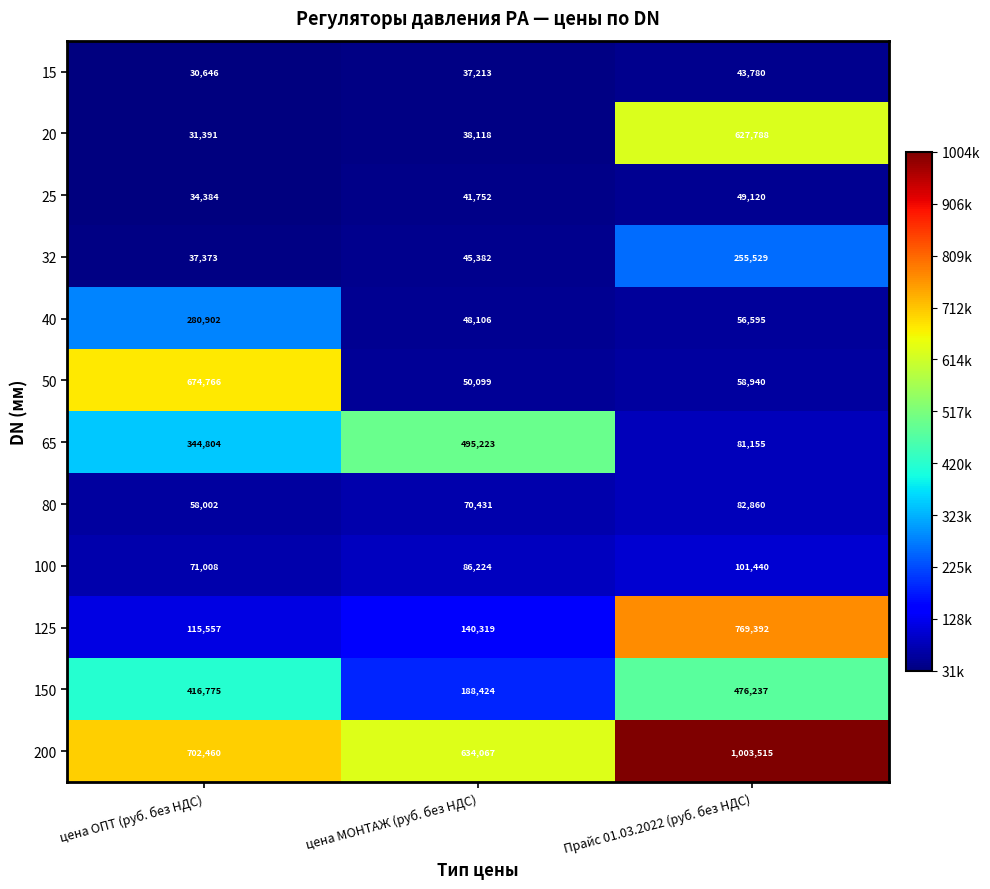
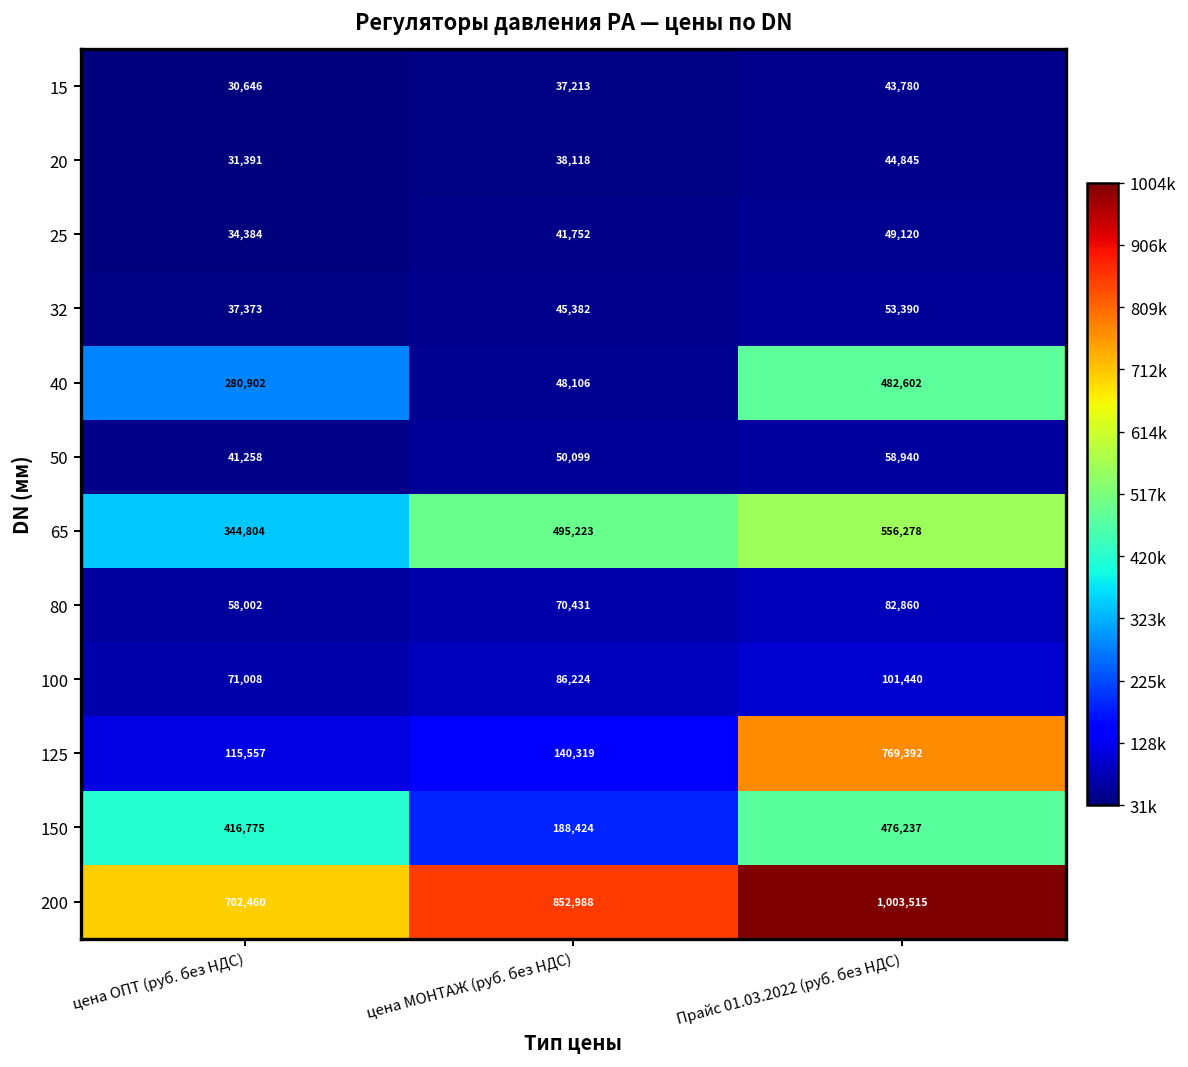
  {
    "15": {
      "цена ОПТ (руб. без НДС)": "30,646",
      "цена МОНТАЖ (руб. без НДС)": "37,213",
      "Прайс 01.03.2022 (руб. без НДС)": "43,780"
    },
    "20": {
      "цена ОПТ (руб. без НДС)": "31,391",
      "цена МОНТАЖ (руб. без НДС)": "38,118",
-     "Прайс 01.03.2022 (руб. без НДС)": "627,788"
+     "Прайс 01.03.2022 (руб. без НДС)": "44,845"
    },
    "25": {
      "цена ОПТ (руб. без НДС)": "34,384",
      "цена МОНТАЖ (руб. без НДС)": "41,752",
      "Прайс 01.03.2022 (руб. без НДС)": "49,120"
    },
    "32": {
      "цена ОПТ (руб. без НДС)": "37,373",
      "цена МОНТАЖ (руб. без НДС)": "45,382",
-     "Прайс 01.03.2022 (руб. без НДС)": "255,529"
+     "Прайс 01.03.2022 (руб. без НДС)": "53,390"
    },
    "40": {
      "цена ОПТ (руб. без НДС)": "280,902",
      "цена МОНТАЖ (руб. без НДС)": "48,106",
-     "Прайс 01.03.2022 (руб. без НДС)": "56,595"
+     "Прайс 01.03.2022 (руб. без НДС)": "482,602"
    },
    "50": {
-     "цена ОПТ (руб. без НДС)": "674,766",
+     "цена ОПТ (руб. без НДС)": "41,258",
      "цена МОНТАЖ (руб. без НДС)": "50,099",
      "Прайс 01.03.2022 (руб. без НДС)": "58,940"
    },
    "65": {
      "цена ОПТ (руб. без НДС)": "344,804",
      "цена МОНТАЖ (руб. без НДС)": "495,223",
-     "Прайс 01.03.2022 (руб. без НДС)": "81,155"
+     "Прайс 01.03.2022 (руб. без НДС)": "556,278"
    },
    "80": {
      "цена ОПТ (руб. без НДС)": "58,002",
      "цена МОНТАЖ (руб. без НДС)": "70,431",
      "Прайс 01.03.2022 (руб. без НДС)": "82,860"
    },
    "100": {
      "цена ОПТ (руб. без НДС)": "71,008",
      "цена МОНТАЖ (руб. без НДС)": "86,224",
      "Прайс 01.03.2022 (руб. без НДС)": "101,440"
    },
    "125": {
      "цена ОПТ (руб. без НДС)": "115,557",
      "цена МОНТАЖ (руб. без НДС)": "140,319",
      "Прайс 01.03.2022 (руб. без НДС)": "769,392"
    },
    "150": {
      "цена ОПТ (руб. без НДС)": "416,775",
      "цена МОНТАЖ (руб. без НДС)": "188,424",
      "Прайс 01.03.2022 (руб. без НДС)": "476,237"
    },
    "200": {
      "цена ОПТ (руб. без НДС)": "702,460",
-     "цена МОНТАЖ (руб. без НДС)": "634,067",
+     "цена МОНТАЖ (руб. без НДС)": "852,988",
      "Прайс 01.03.2022 (руб. без НДС)": "1,003,515"
    }
  }
